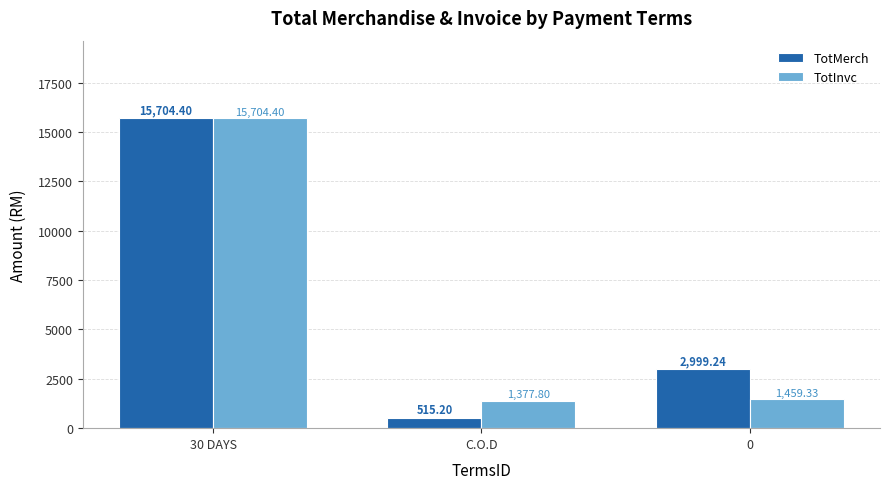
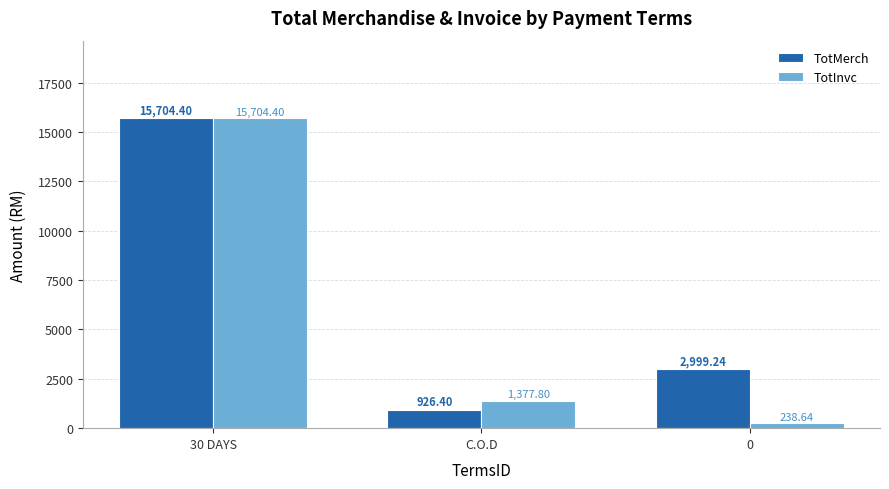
  {
    "TotMerch": {
      "30 DAYS": "15,704.40",
-     "C.O.D": "515.20",
+     "C.O.D": "926.40",
      "0": "2,999.24"
    },
    "TotInvc": {
      "30 DAYS": "15,704.40",
      "C.O.D": "1,377.80",
-     "0": "1,459.33"
+     "0": "238.64"
    }
  }
